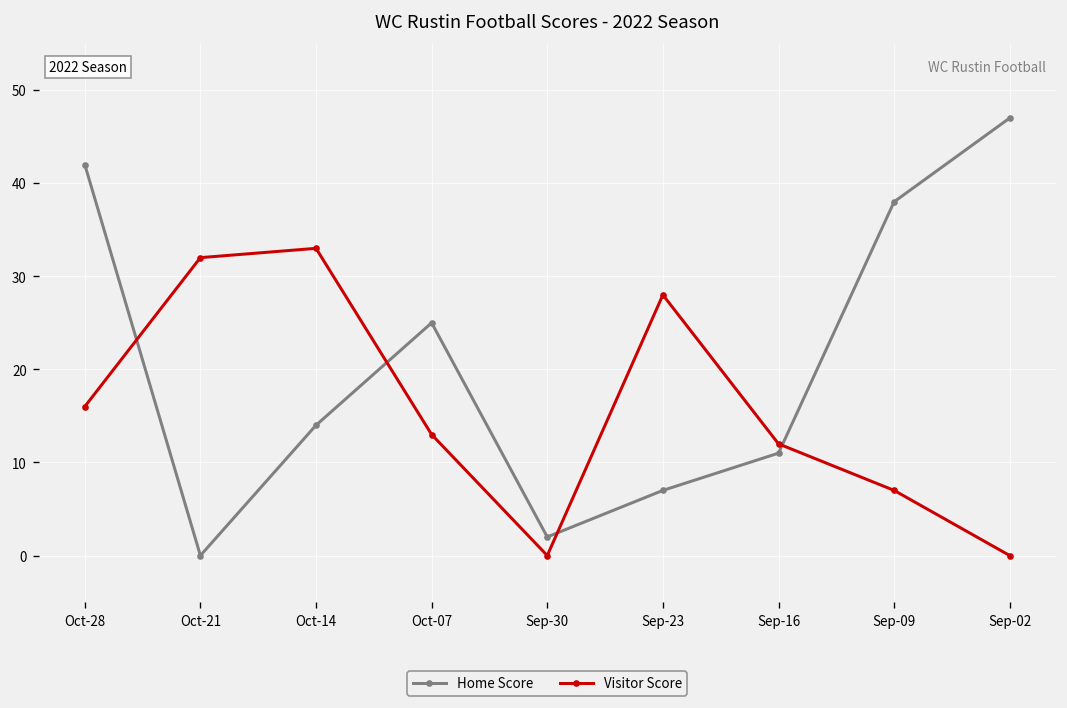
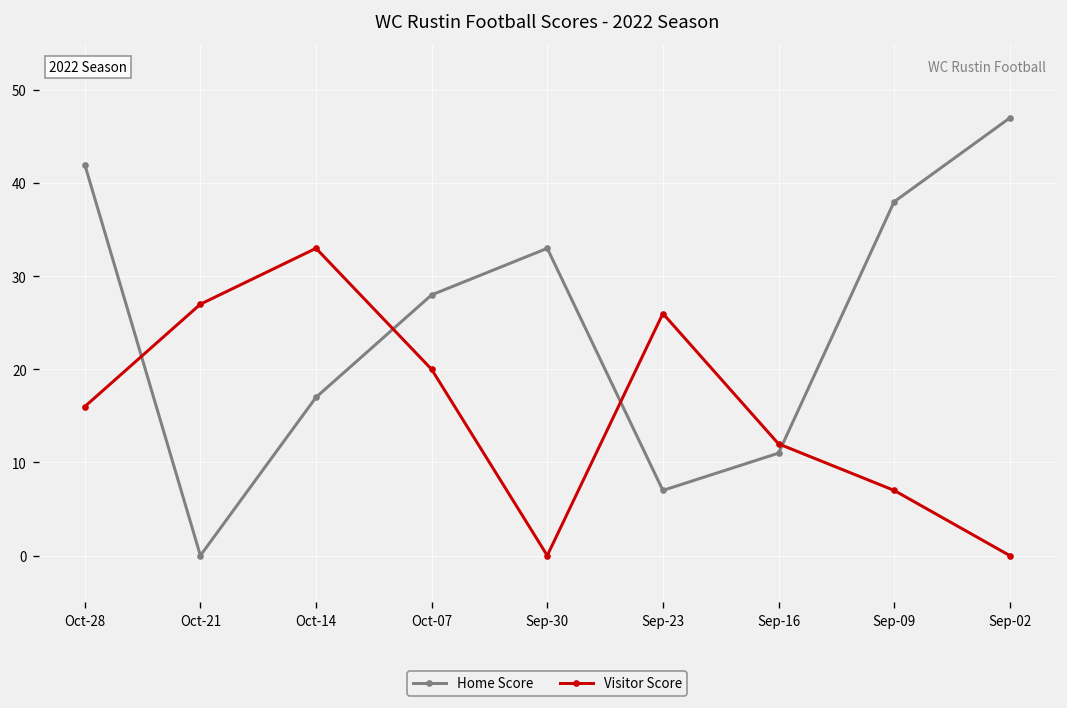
  {
    "Home Score": {
      "Oct-28": 42,
      "Oct-21": 0,
-     "Oct-14": 14,
-     "Oct-07": 25,
-     "Sep-30": 2,
+     "Oct-14": 17,
+     "Oct-07": 28,
+     "Sep-30": 33,
      "Sep-23": 7,
      "Sep-16": 11,
      "Sep-09": 38,
      "Sep-02": 47
    },
    "Visitor Score": {
      "Oct-28": 16,
-     "Oct-21": 32,
+     "Oct-21": 27,
      "Oct-14": 33,
-     "Oct-07": 13,
+     "Oct-07": 20,
      "Sep-30": 0,
-     "Sep-23": 28,
+     "Sep-23": 26,
      "Sep-16": 12,
      "Sep-09": 7,
      "Sep-02": 0
    }
  }
